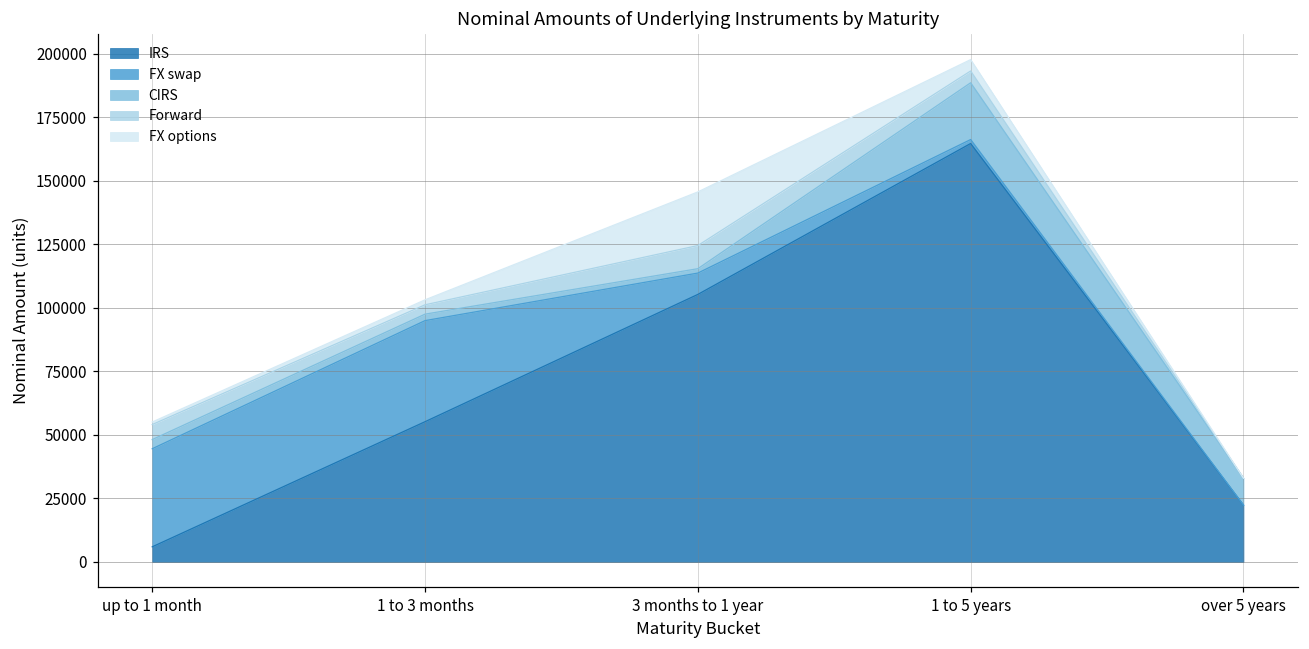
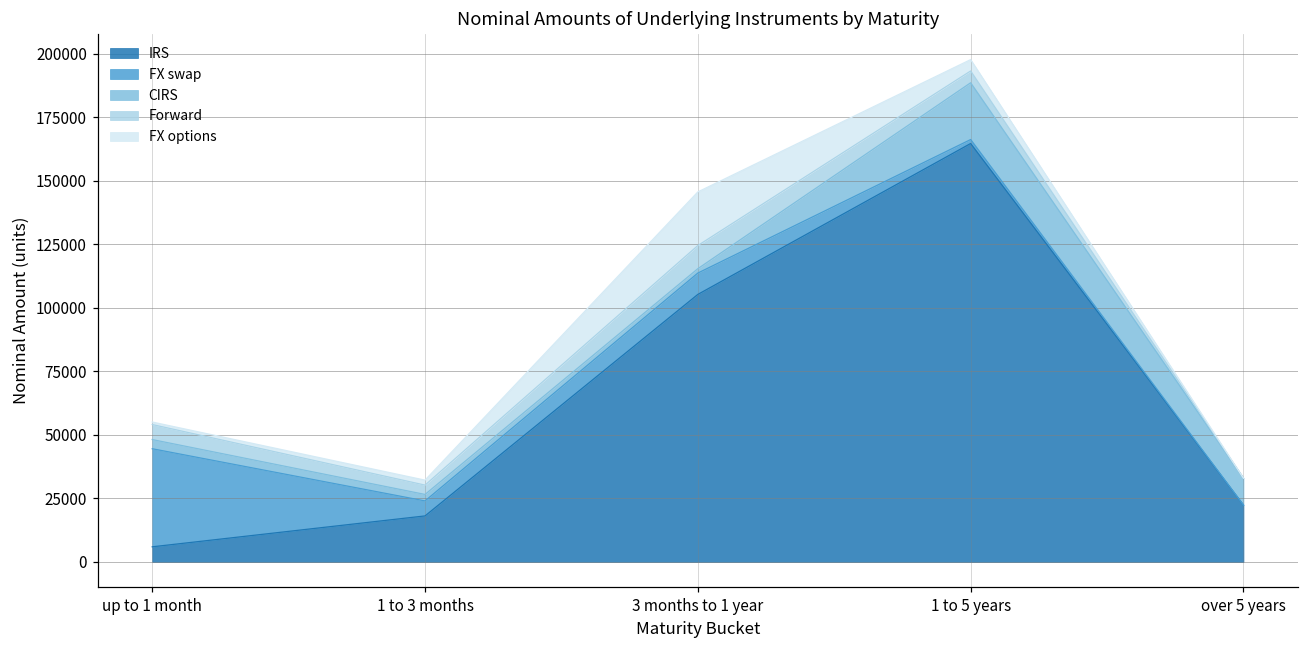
  {
    "IRS": {
      "up to 1 month": 6000,
-     "1 to 3 months": 55000,
+     "1 to 3 months": 18000,
      "3 months to 1 year": 105000,
      "1 to 5 years": 165000
    },
    "FX swap": {
      "up to 1 month": 39000,
-     "1 to 3 months": 40000,
+     "1 to 3 months": 6000,
      "3 months to 1 year": 8000,
      "1 to 5 years": 2000
    }
  }
